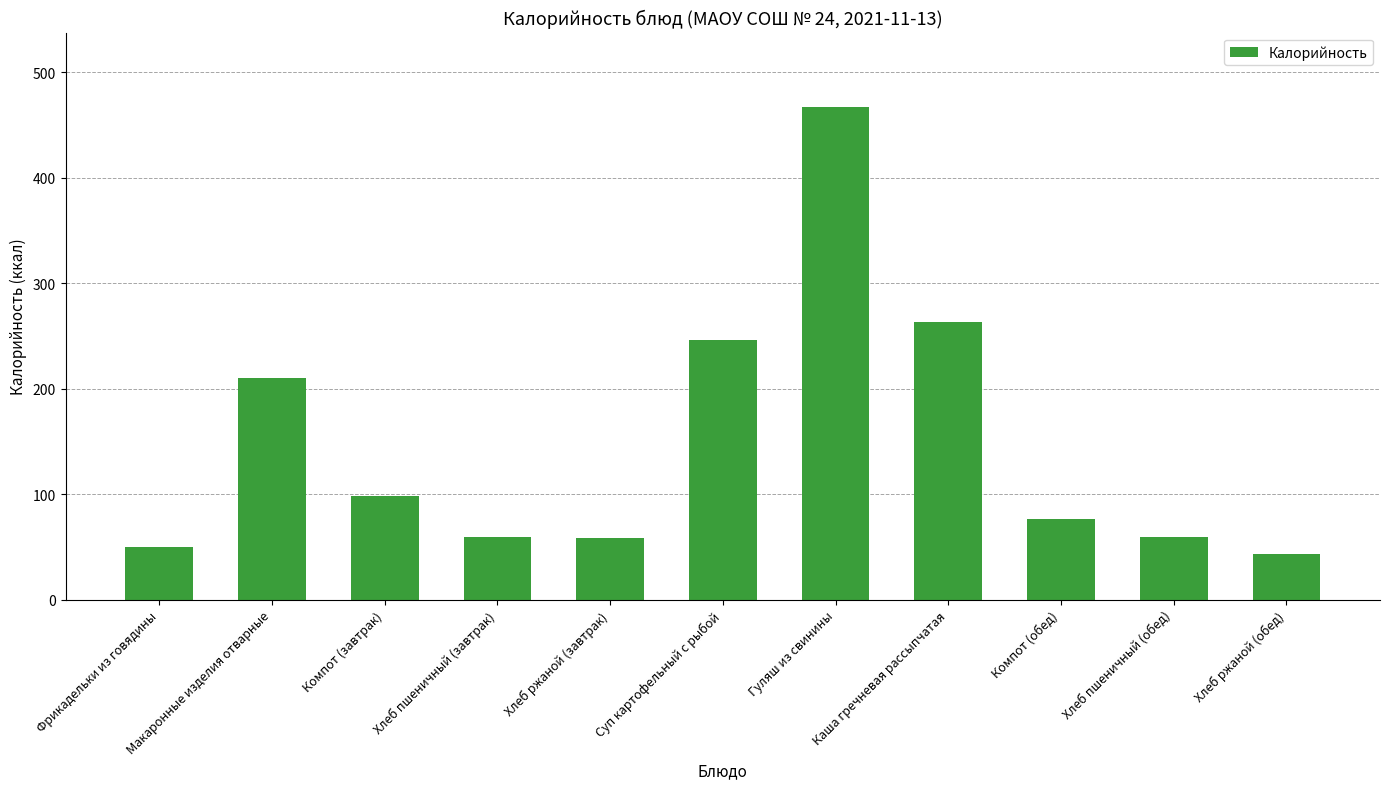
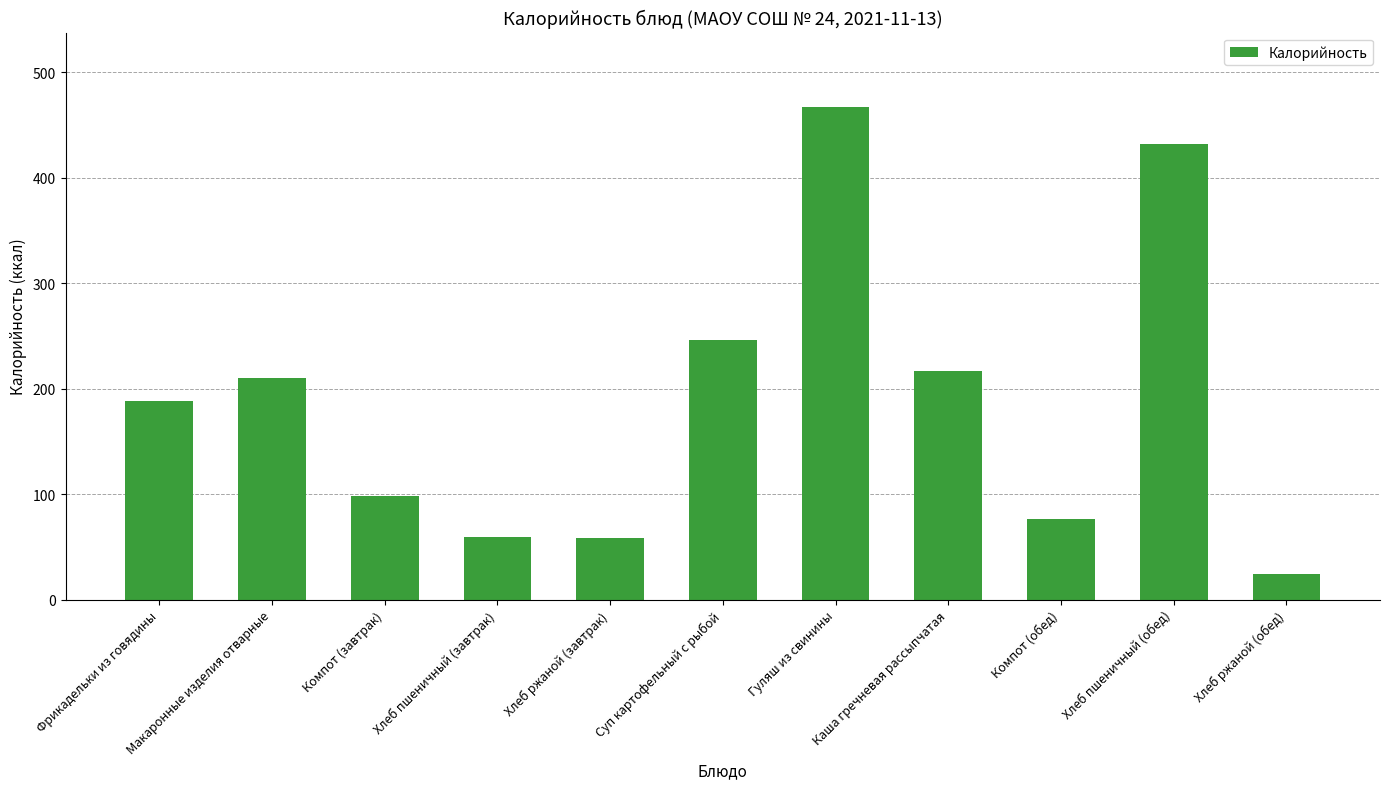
  {
-   "Фрикадельки из говядины": 50,
+   "Фрикадельки из говядины": 188,
    "Макаронные изделия отварные": 210,
    "Компот (завтрак)": 98,
    "Хлеб пшеничный (завтрак)": 59,
    "Хлеб ржаной (завтрак)": 59,
    "Суп картофельный с рыбой": 246,
    "Гуляш из свинины": 467,
-   "Каша гречневая рассыпчатая": 263,
+   "Каша гречневая рассыпчатая": 217,
    "Компот (обед)": 76,
-   "Хлеб пшеничный (обед)": 59,
-   "Хлеб ржаной (обед)": 43
+   "Хлеб пшеничный (обед)": 432,
+   "Хлеб ржаной (обед)": 24
  }
